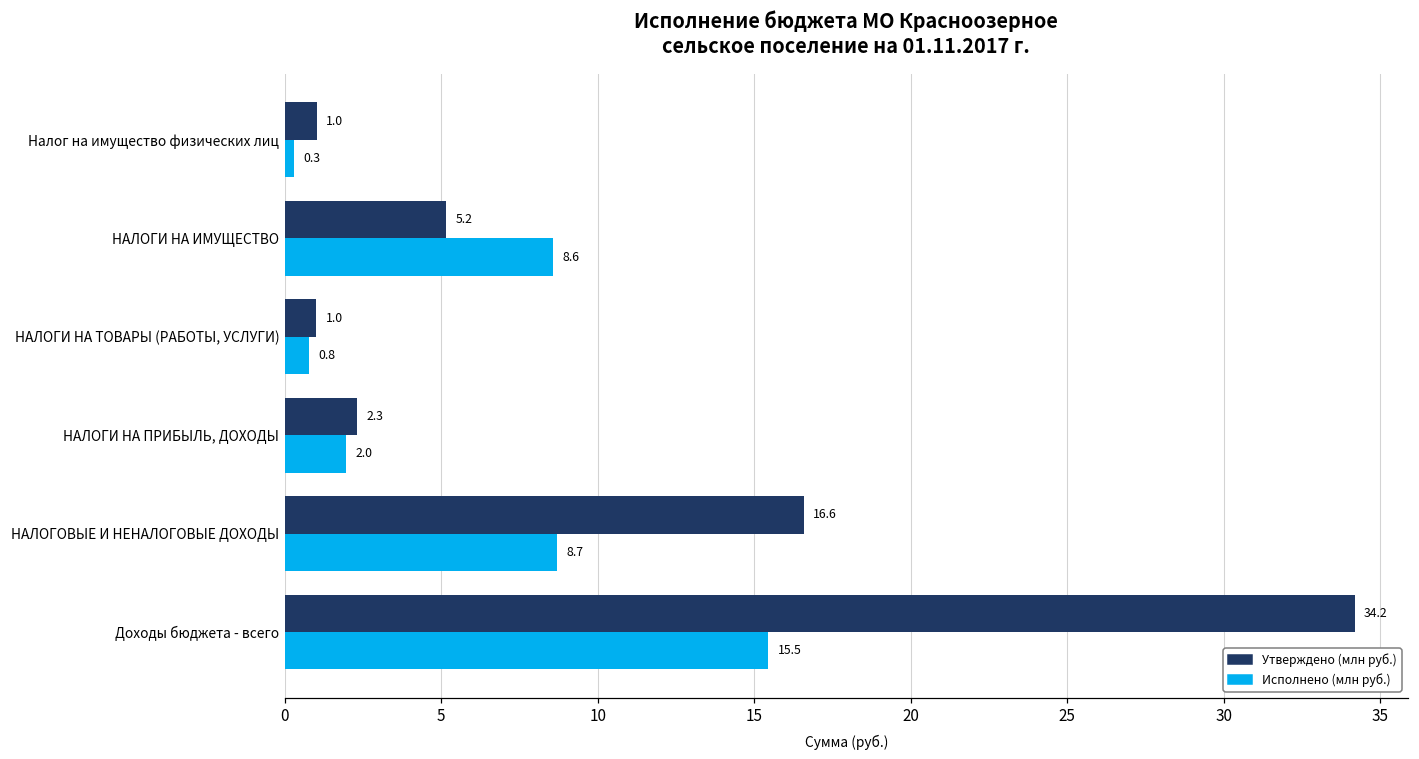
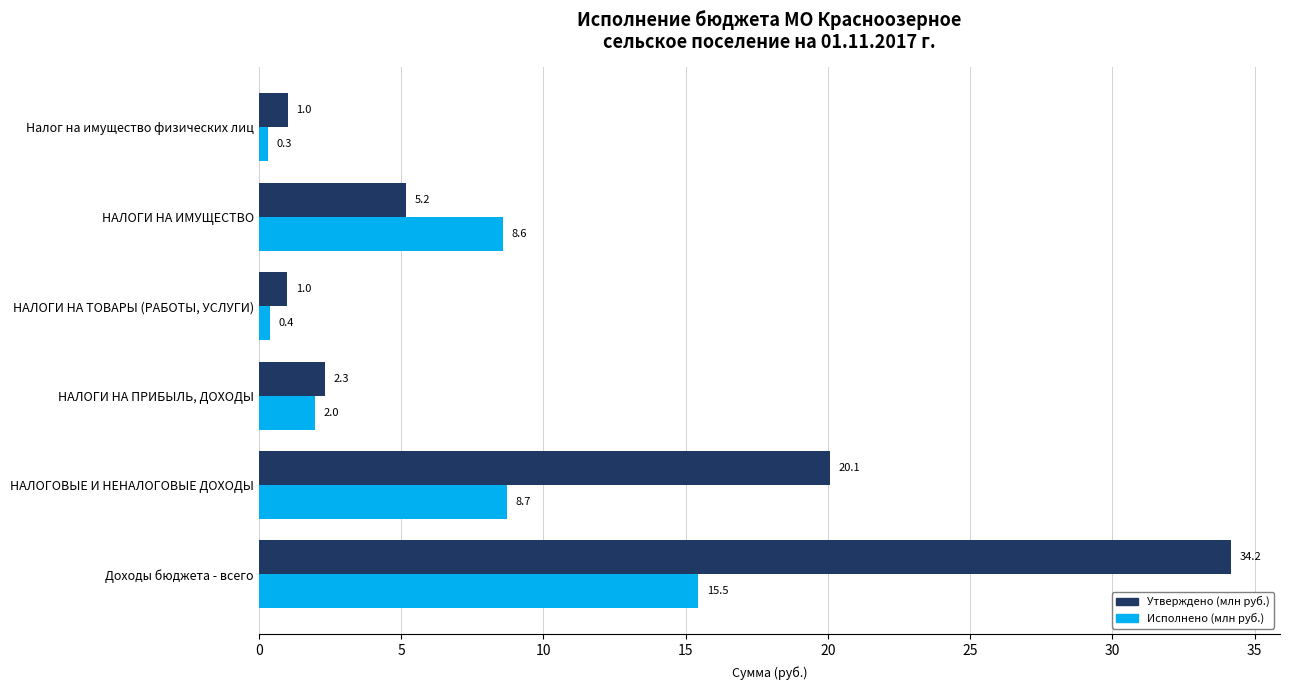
  {
    "Утверждено (млн руб.)": {
      "Налог на имущество физических лиц": 1.0,
      "НАЛОГИ НА ИМУЩЕСТВО": 5.2,
      "НАЛОГИ НА ТОВАРЫ (РАБОТЫ, УСЛУГИ)": 1.0,
      "НАЛОГИ НА ПРИБЫЛЬ, ДОХОДЫ": 2.3,
-     "НАЛОГОВЫЕ И НЕНАЛОГОВЫЕ ДОХОДЫ": 16.6,
+     "НАЛОГОВЫЕ И НЕНАЛОГОВЫЕ ДОХОДЫ": 20.1,
      "Доходы бюджета - всего": 34.2
    },
    "Исполнено (млн руб.)": {
      "Налог на имущество физических лиц": 0.3,
      "НАЛОГИ НА ИМУЩЕСТВО": 8.6,
-     "НАЛОГИ НА ТОВАРЫ (РАБОТЫ, УСЛУГИ)": 0.8,
+     "НАЛОГИ НА ТОВАРЫ (РАБОТЫ, УСЛУГИ)": 0.4,
      "НАЛОГИ НА ПРИБЫЛЬ, ДОХОДЫ": 2.0,
      "НАЛОГОВЫЕ И НЕНАЛОГОВЫЕ ДОХОДЫ": 8.7,
      "Доходы бюджета - всего": 15.5
    }
  }
